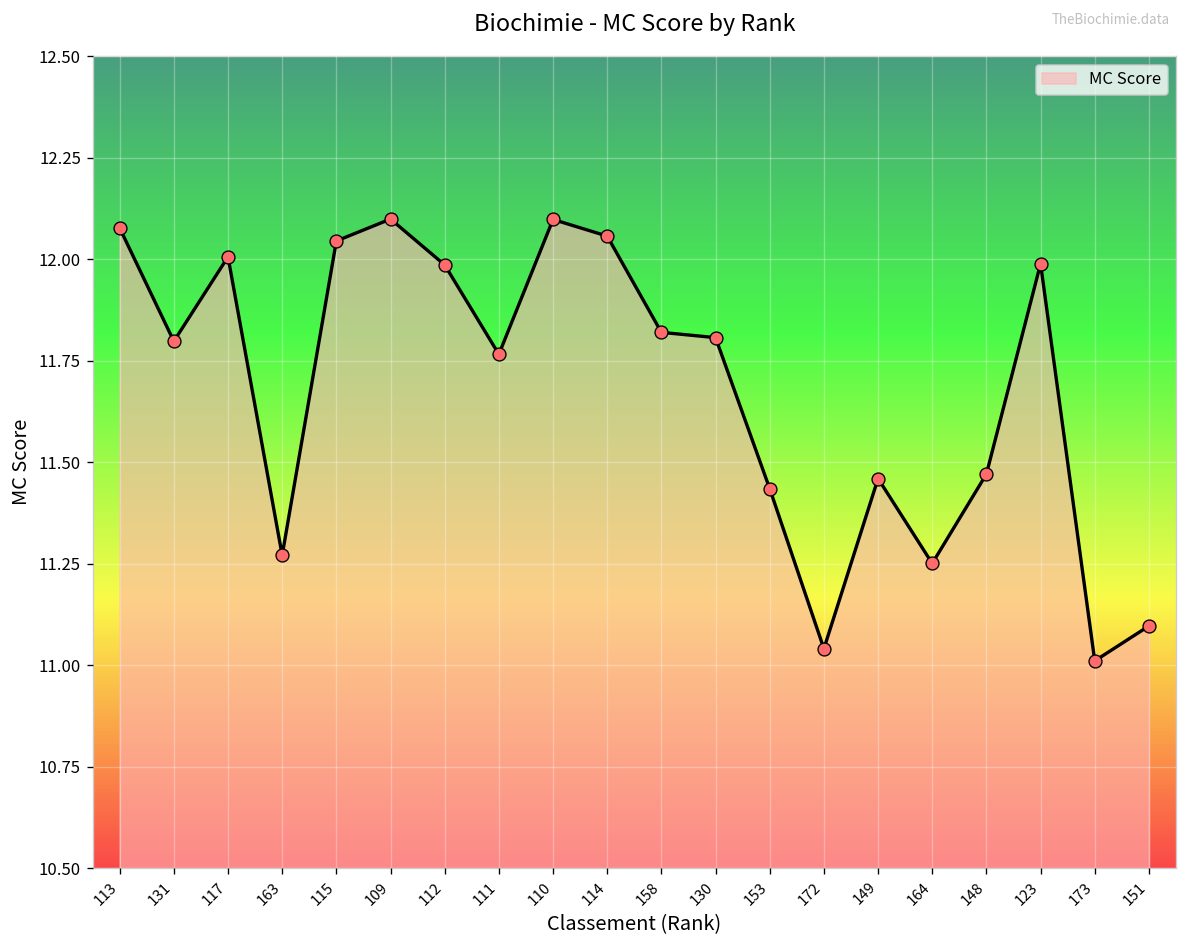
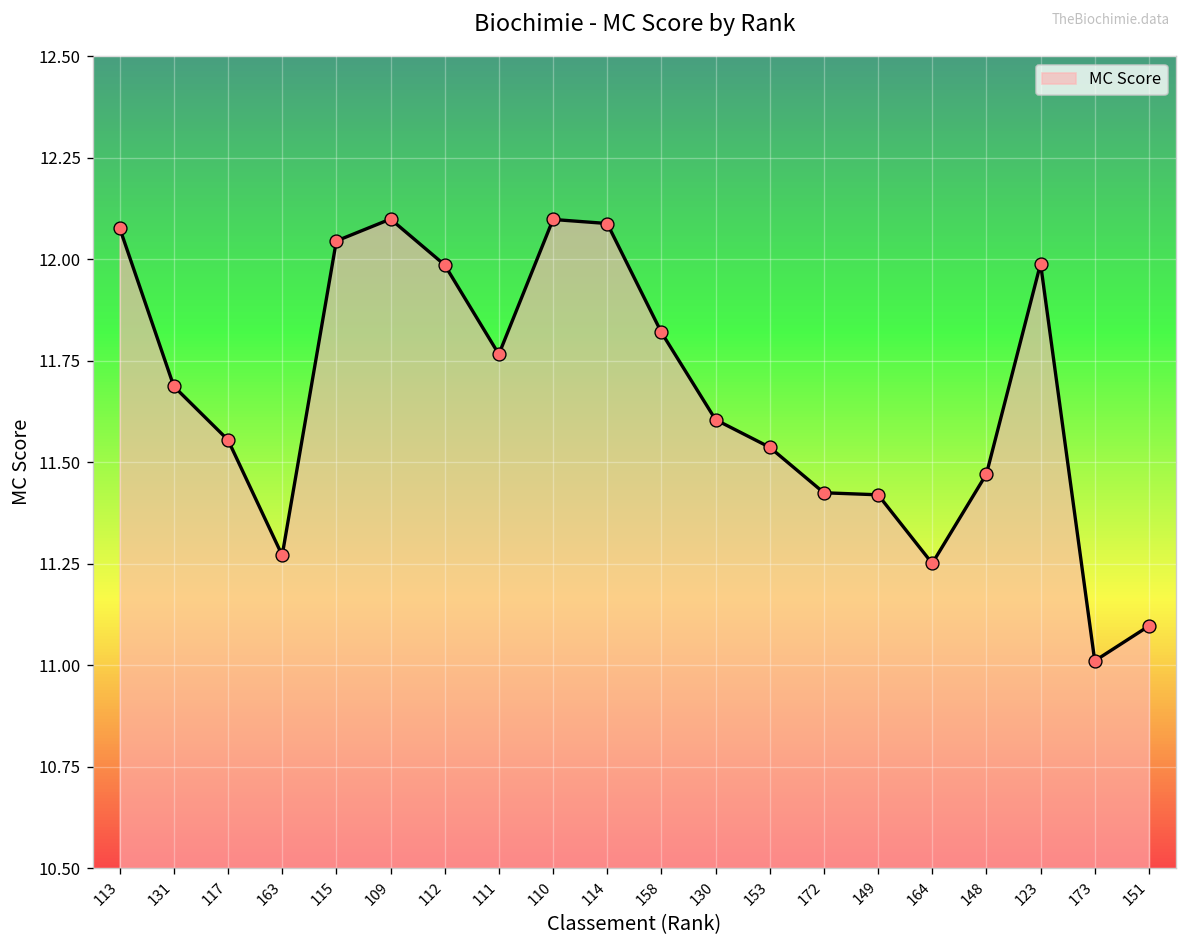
  {
    "113": 12.08,
-   "131": 11.80,
-   "117": 12.01,
+   "131": 11.69,
+   "117": 11.56,
    "163": 11.27,
    "115": 12.05,
    "109": 12.10,
    "112": 11.99,
    "111": 11.77,
    "110": 12.10,
-   "114": 12.06,
+   "114": 12.09,
    "158": 11.82,
-   "130": 11.81,
-   "153": 11.44,
-   "172": 11.04,
-   "149": 11.46,
+   "130": 11.61,
+   "153": 11.54,
+   "172": 11.43,
+   "149": 11.42,
    "164": 11.25,
    "148": 11.47,
    "123": 11.99,
    "173": 11.01,
    "151": 11.10
  }
